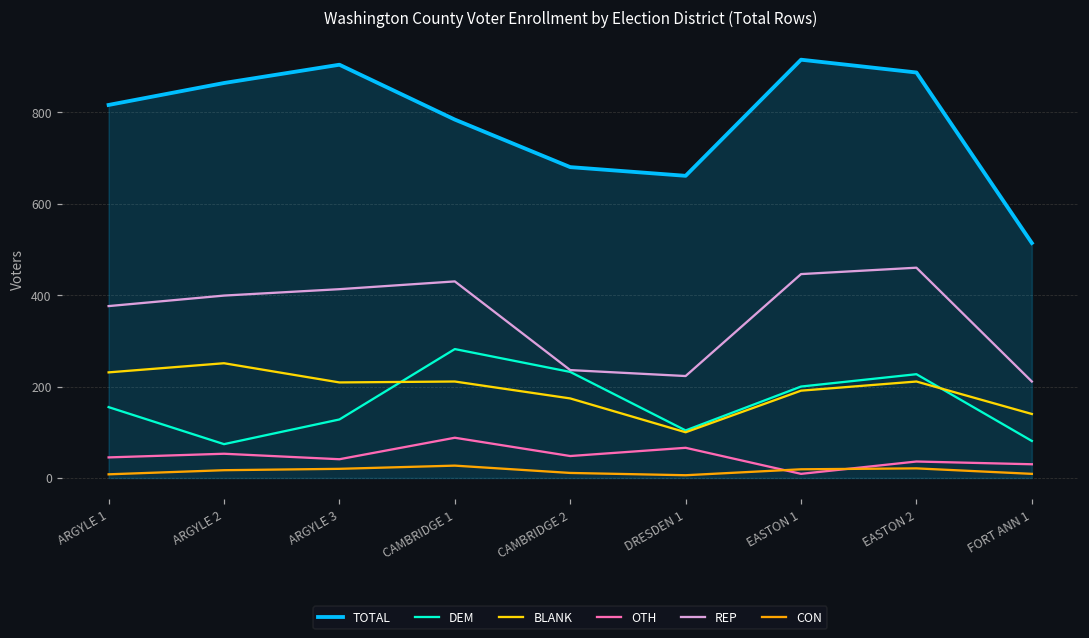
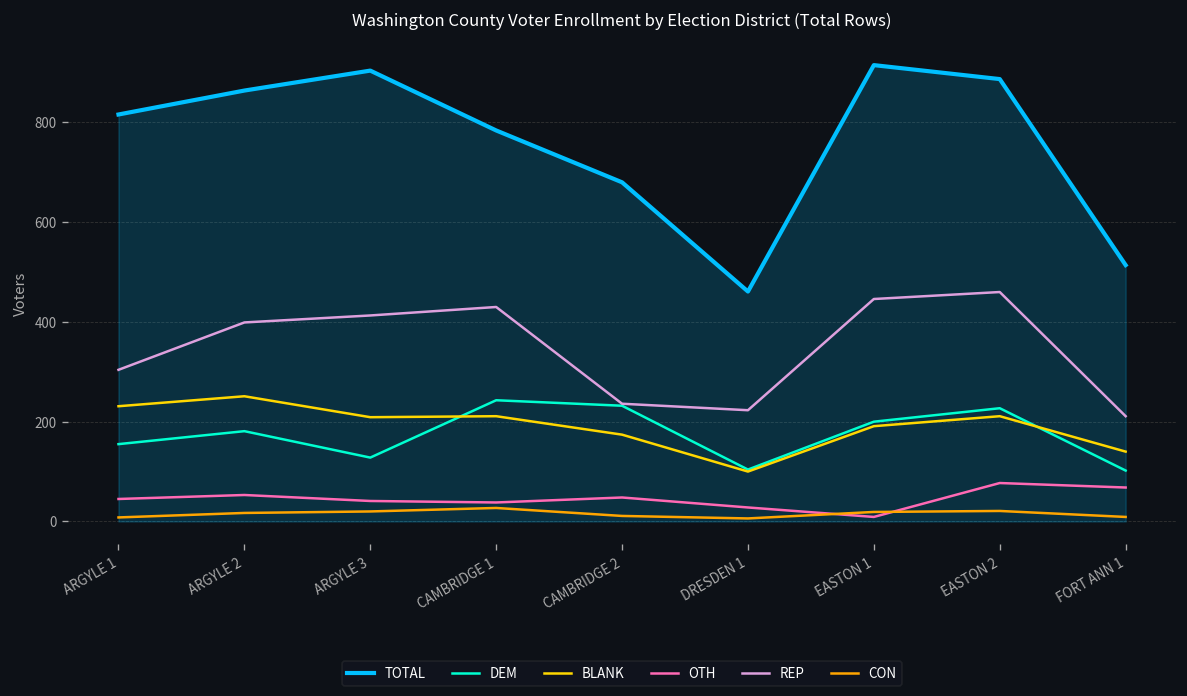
  {
    "TOTAL": {
      "ARGYLE 1": 820,
      "ARGYLE 2": 860,
      "ARGYLE 3": 900,
      "CAMBRIDGE 1": 780,
      "CAMBRIDGE 2": 680,
-     "DRESDEN 1": 660,
+     "DRESDEN 1": 460,
      "EASTON 1": 920,
      "EASTON 2": 890,
      "FORT ANN 1": 510
    },
    "DEM": {
      "ARGYLE 1": 160,
-     "ARGYLE 2": 70,
+     "ARGYLE 2": 180,
      "ARGYLE 3": 130,
-     "CAMBRIDGE 1": 280,
+     "CAMBRIDGE 1": 240,
      "EASTON 1": 200,
      "EASTON 2": 230,
-     "FORT ANN 1": 80
+     "FORT ANN 1": 100
    },
    "OTH": {
      "ARGYLE 1": 50,
      "ARGYLE 2": 50,
      "ARGYLE 3": 40,
-     "CAMBRIDGE 1": 90,
+     "CAMBRIDGE 1": 40,
      "CAMBRIDGE 2": 50,
-     "DRESDEN 1": 70,
+     "DRESDEN 1": 30,
      "EASTON 1": 10,
-     "EASTON 2": 40,
-     "FORT ANN 1": 30
+     "EASTON 2": 80,
+     "FORT ANN 1": 70
    },
    "REP": {
-     "ARGYLE 1": 380,
+     "ARGYLE 1": 300,
      "ARGYLE 2": 400,
      "ARGYLE 3": 410,
      "CAMBRIDGE 1": 430,
      "DRESDEN 1": 220,
      "EASTON 1": 450,
      "EASTON 2": 460,
      "FORT ANN 1": 210
    }
  }
